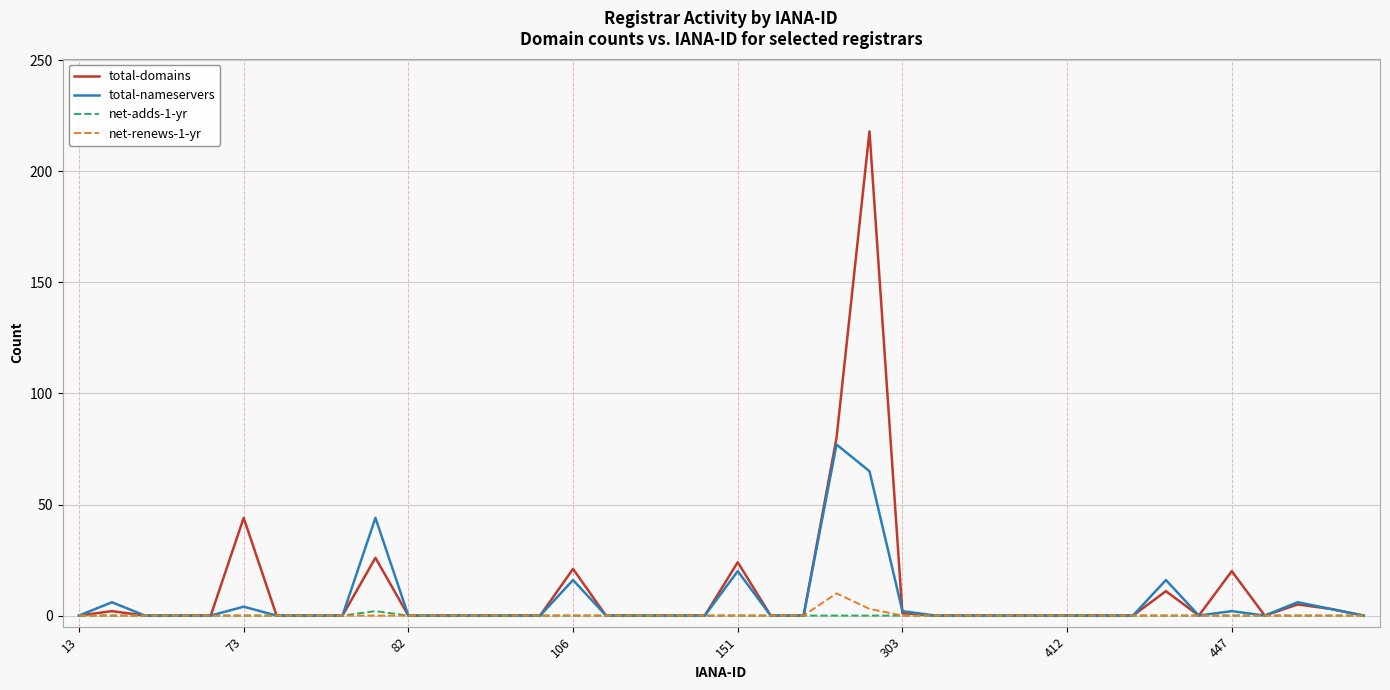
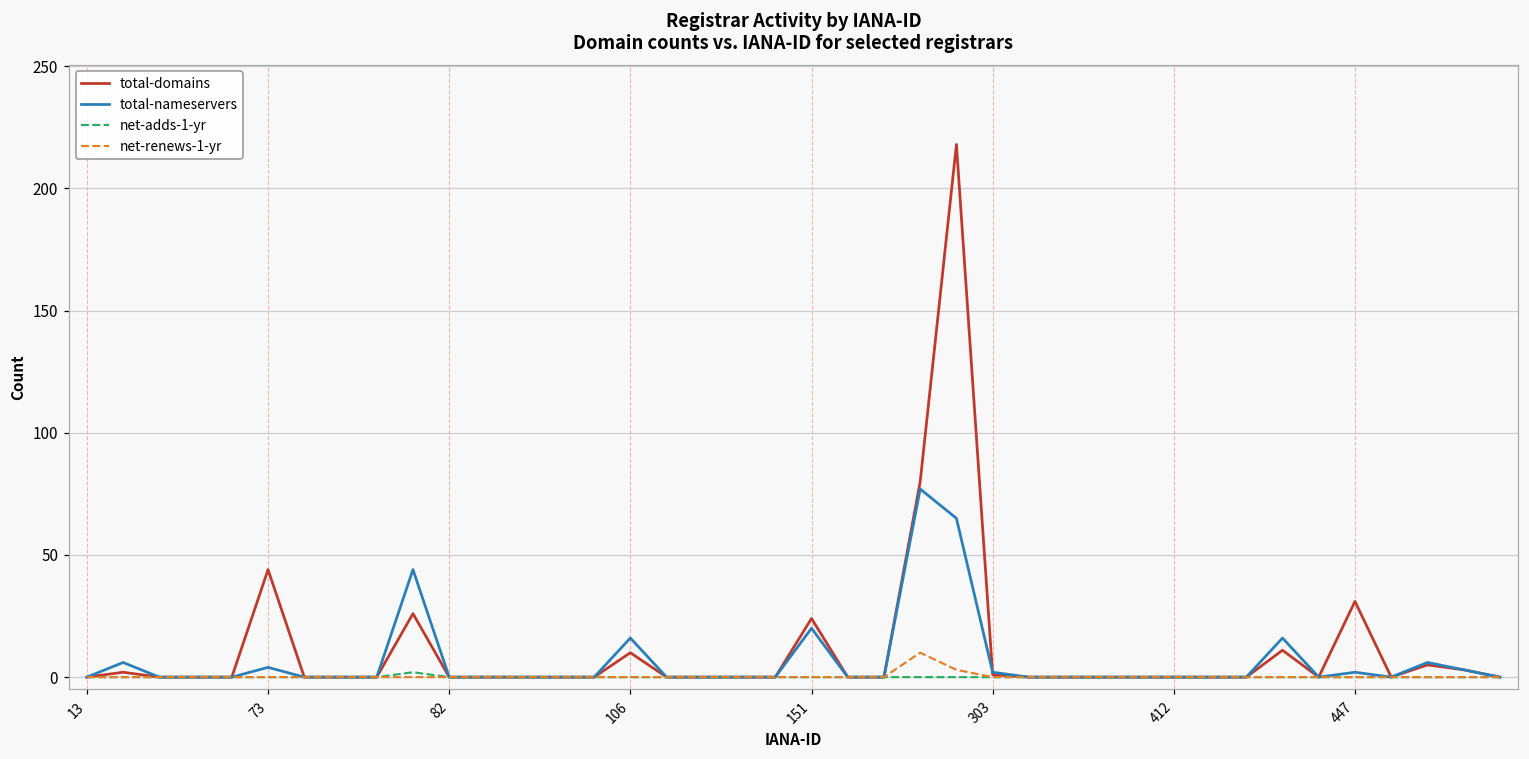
  {
    "total-domains": {
      "73": 44,
-     "106": 21,
+     "106": 10,
      "151": 24,
-     "447": 20
+     "447": 31
    },
    "total-nameservers": {
      "73": 4,
      "106": 16,
      "151": 20,
      "447": 2
    }
  }
